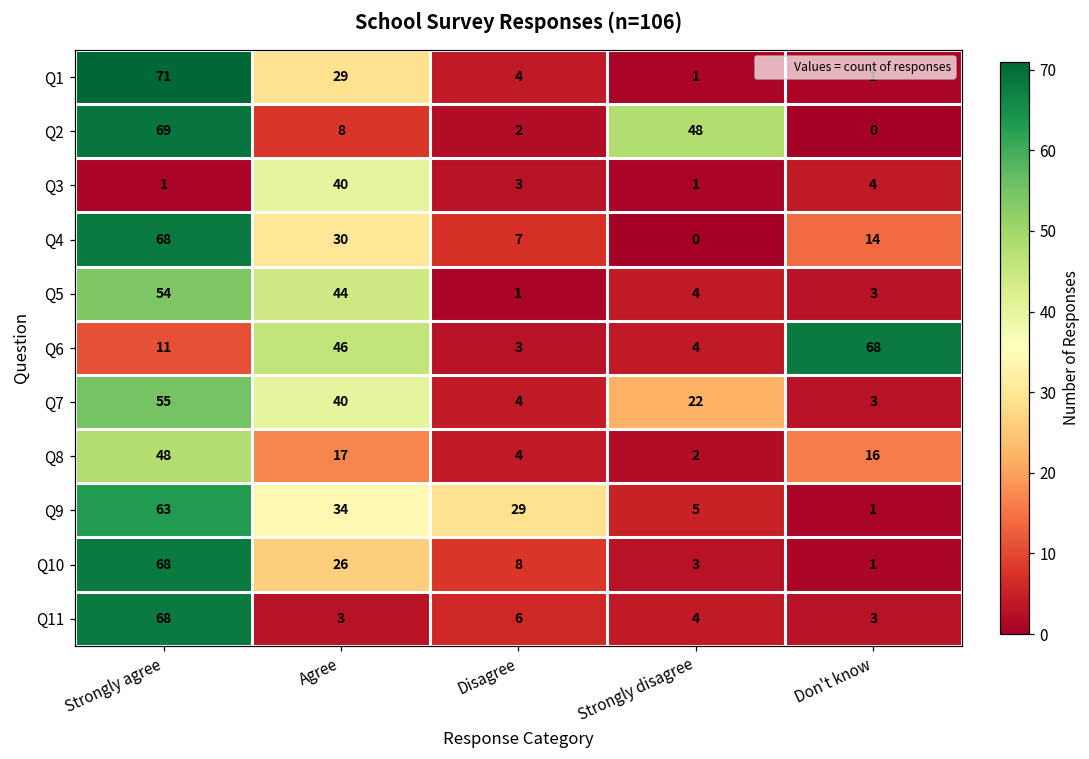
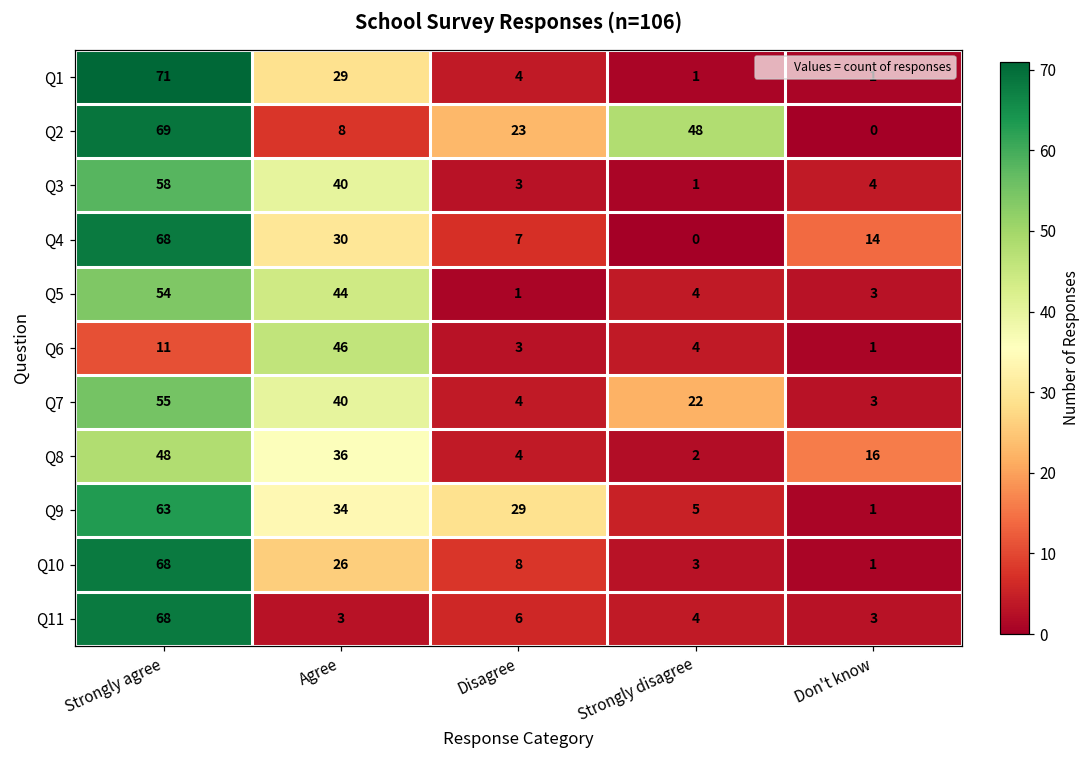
  {
    "Q1": {
      "Strongly agree": 71,
      "Agree": 29,
      "Disagree": 4,
      "Strongly disagree": 1
    },
    "Q2": {
      "Strongly agree": 69,
      "Agree": 8,
-     "Disagree": 2,
+     "Disagree": 23,
      "Strongly disagree": 48,
      "Don't know": 0
    },
    "Q3": {
-     "Strongly agree": 1,
+     "Strongly agree": 58,
      "Agree": 40,
      "Disagree": 3,
      "Strongly disagree": 1,
      "Don't know": 4
    },
    "Q4": {
      "Strongly agree": 68,
      "Agree": 30,
      "Disagree": 7,
      "Strongly disagree": 0,
      "Don't know": 14
    },
    "Q5": {
      "Strongly agree": 54,
      "Agree": 44,
      "Disagree": 1,
      "Strongly disagree": 4,
      "Don't know": 3
    },
    "Q6": {
      "Strongly agree": 11,
      "Agree": 46,
      "Disagree": 3,
      "Strongly disagree": 4,
-     "Don't know": 68
+     "Don't know": 1
    },
    "Q7": {
      "Strongly agree": 55,
      "Agree": 40,
      "Disagree": 4,
      "Strongly disagree": 22,
      "Don't know": 3
    },
    "Q8": {
      "Strongly agree": 48,
-     "Agree": 17,
+     "Agree": 36,
      "Disagree": 4,
      "Strongly disagree": 2,
      "Don't know": 16
    },
    "Q9": {
      "Strongly agree": 63,
      "Agree": 34,
      "Disagree": 29,
      "Strongly disagree": 5,
      "Don't know": 1
    },
    "Q10": {
      "Strongly agree": 68,
      "Agree": 26,
      "Disagree": 8,
      "Strongly disagree": 3,
      "Don't know": 1
    },
    "Q11": {
      "Strongly agree": 68,
      "Agree": 3,
      "Disagree": 6,
      "Strongly disagree": 4,
      "Don't know": 3
    }
  }
